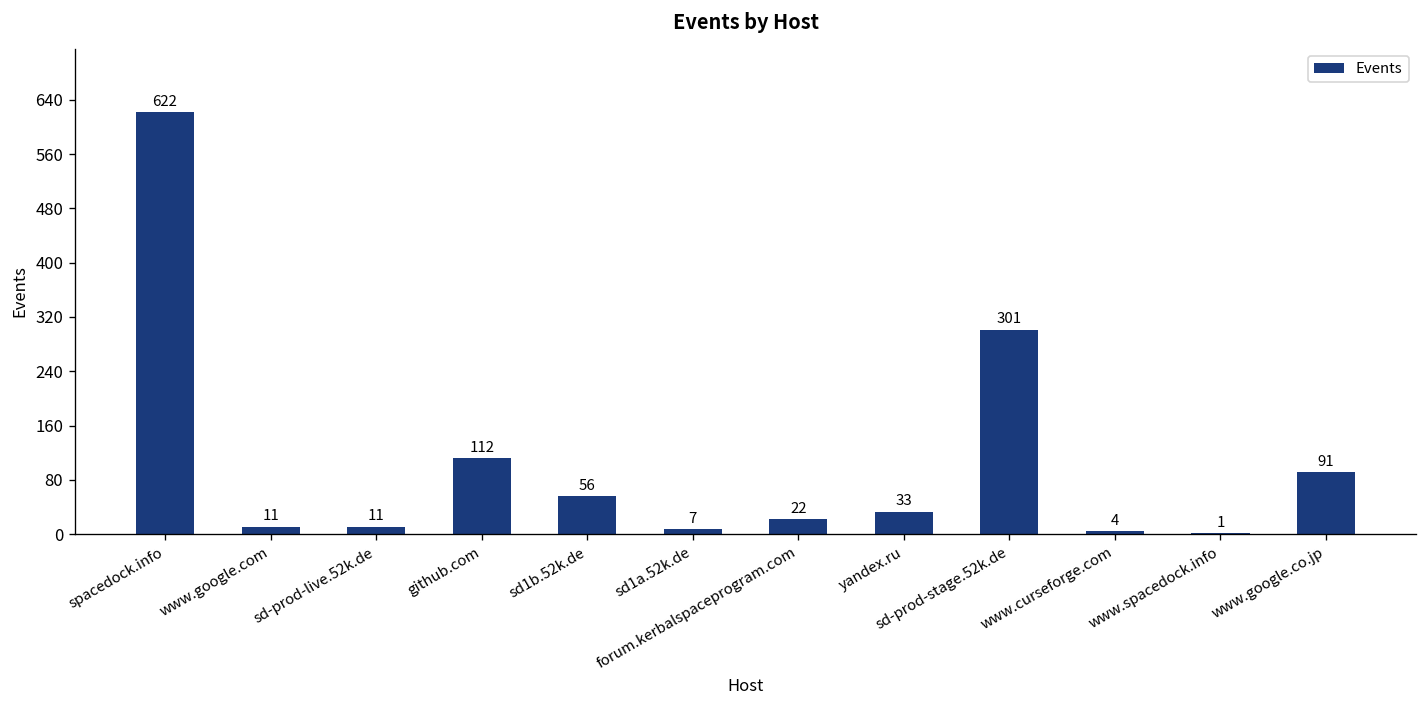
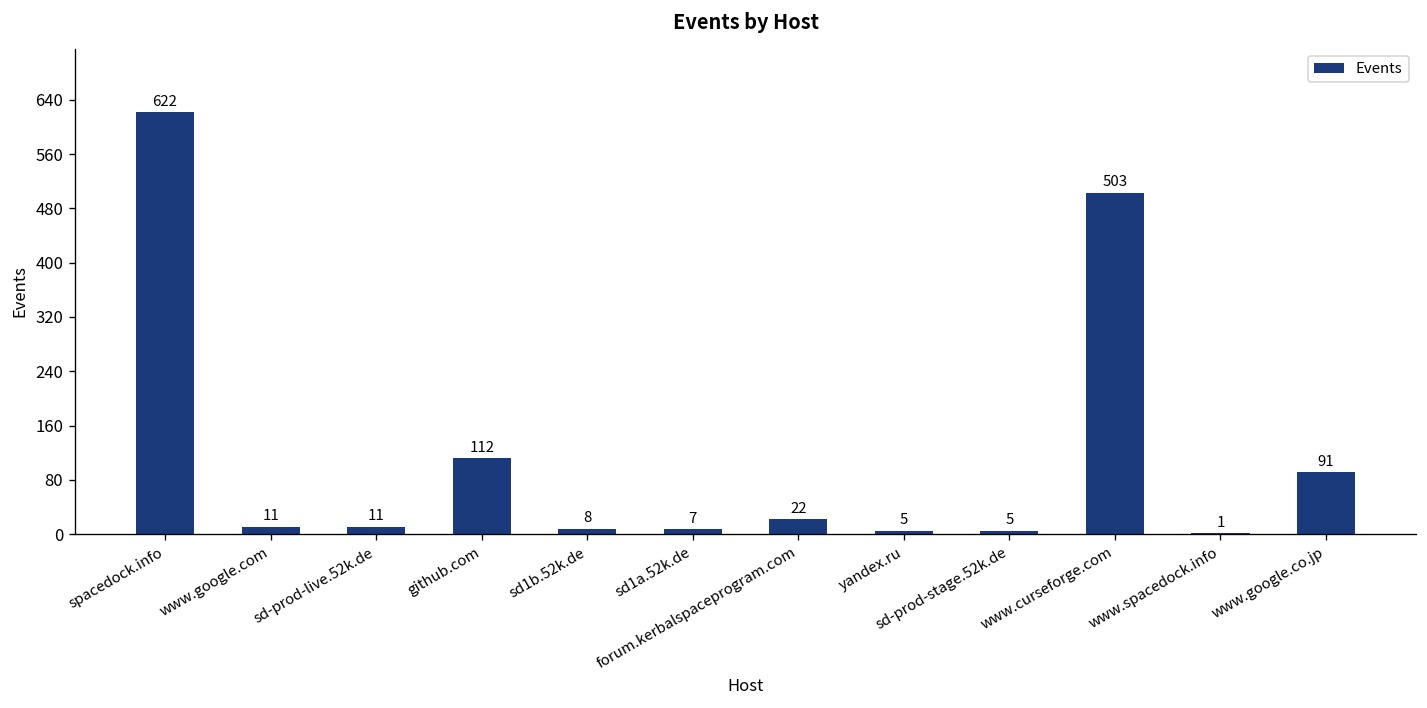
  {
    "spacedock.info": 622,
    "www.google.com": 11,
    "sd-prod-live.52k.de": 11,
    "github.com": 112,
-   "sd1b.52k.de": 56,
+   "sd1b.52k.de": 8,
    "sd1a.52k.de": 7,
    "forum.kerbalspaceprogram.com": 22,
-   "yandex.ru": 33,
-   "sd-prod-stage.52k.de": 301,
-   "www.curseforge.com": 4,
+   "yandex.ru": 5,
+   "sd-prod-stage.52k.de": 5,
+   "www.curseforge.com": 503,
    "www.spacedock.info": 1,
    "www.google.co.jp": 91
  }
